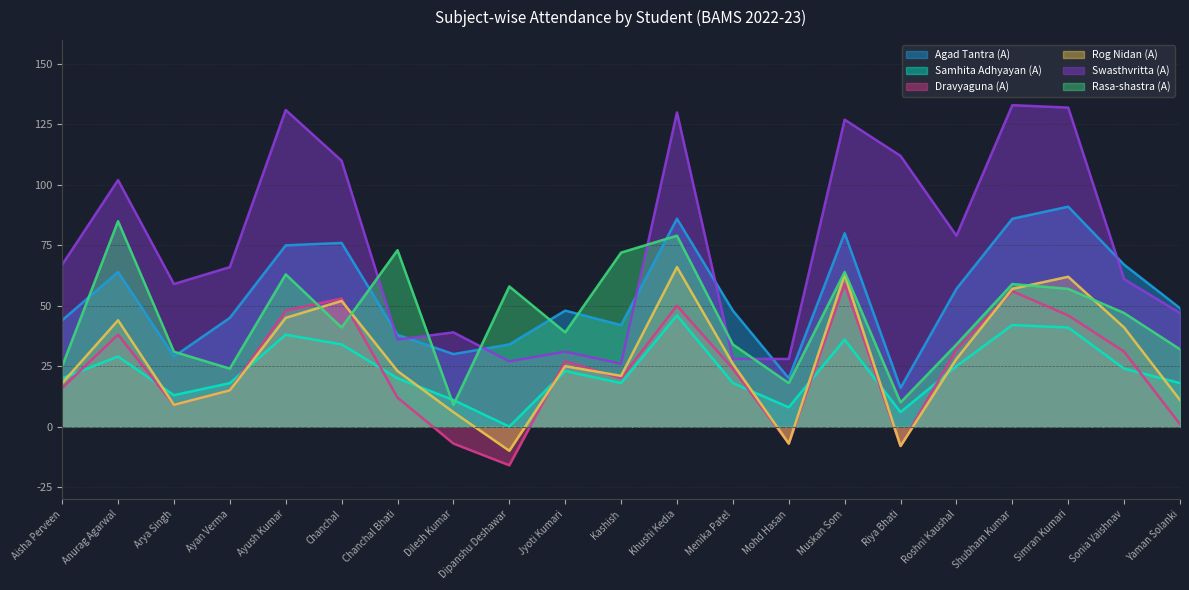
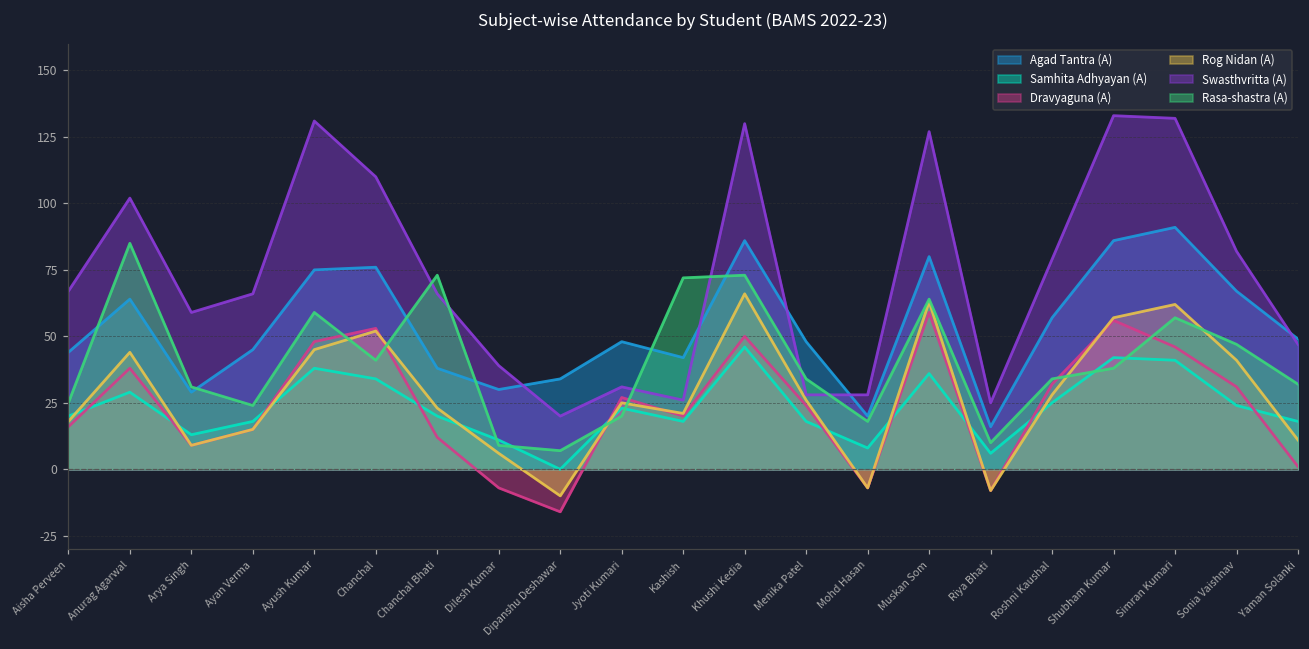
  {
    "Swasthvritta (A)": {
      "Aisha Perveen": 67,
      "Anurag Agarwal": 102,
      "Arya Singh": 59,
      "Ayan Verma": 66,
      "Ayush Kumar": 131,
      "Chanchal": 110,
-     "Chanchal Bhati": 36,
+     "Chanchal Bhati": 66,
      "Dilesh Kumar": 39,
-     "Dipanshu Deshawar": 27,
+     "Dipanshu Deshawar": 20,
      "Jyoti Kumari": 31,
      "Kashish": 26,
      "Khushi Kedia": 130,
      "Menika Patel": 28,
      "Mohd Hasan": 28,
      "Muskan Som": 127,
-     "Riya Bhati": 112,
+     "Riya Bhati": 25,
      "Roshni Kaushal": 79,
      "Shubham Kumar": 133,
      "Simran Kumari": 132,
-     "Sonia Vaishnav": 61,
+     "Sonia Vaishnav": 82,
      "Yaman Solanki": 47
    },
    "Rasa-shastra (A)": {
      "Aisha Perveen": 25,
      "Anurag Agarwal": 85,
      "Arya Singh": 31,
      "Ayan Verma": 24,
-     "Ayush Kumar": 63,
+     "Ayush Kumar": 59,
      "Chanchal": 41,
      "Chanchal Bhati": 73,
      "Dilesh Kumar": 9,
-     "Dipanshu Deshawar": 58,
-     "Jyoti Kumari": 39,
+     "Dipanshu Deshawar": 7,
+     "Jyoti Kumari": 20,
      "Kashish": 72,
-     "Khushi Kedia": 79,
+     "Khushi Kedia": 73,
      "Menika Patel": 34,
      "Mohd Hasan": 18,
      "Riya Bhati": 10,
      "Roshni Kaushal": 34,
-     "Shubham Kumar": 59,
+     "Shubham Kumar": 38,
      "Simran Kumari": 57,
      "Sonia Vaishnav": 47,
      "Yaman Solanki": 32
    }
  }
